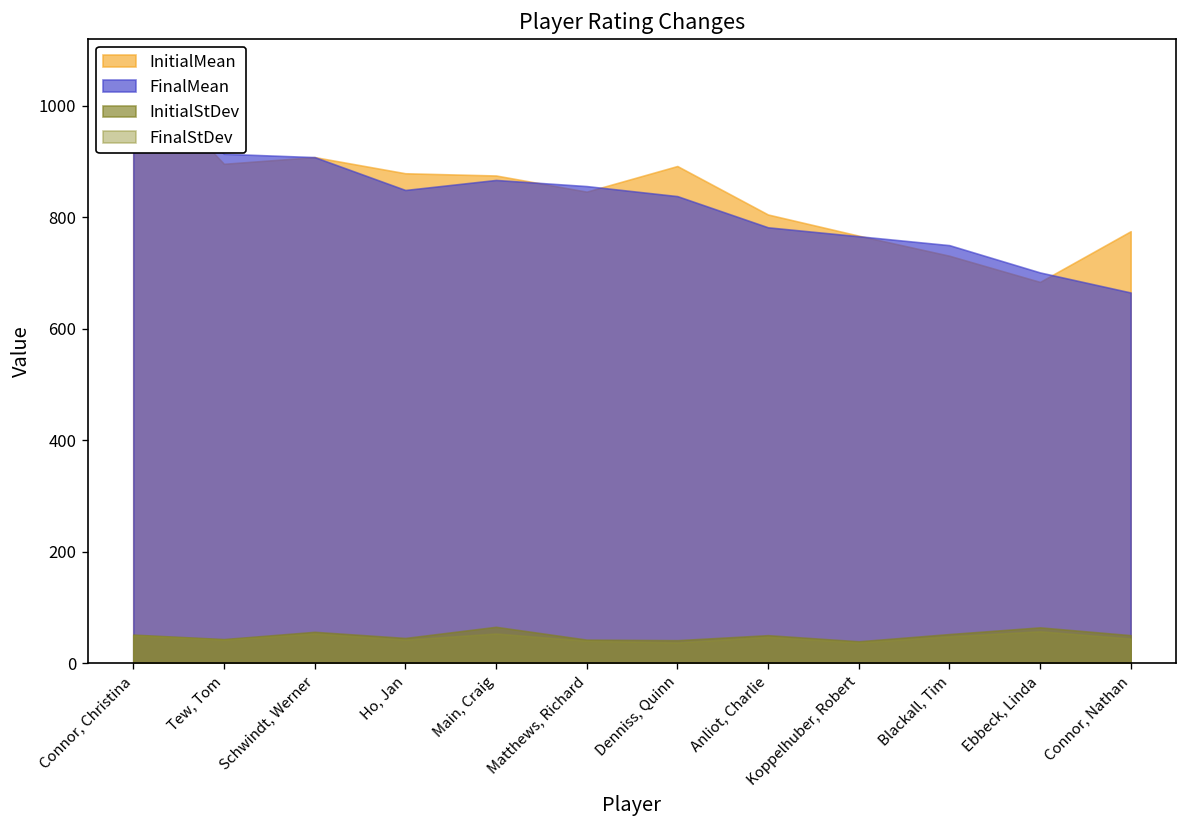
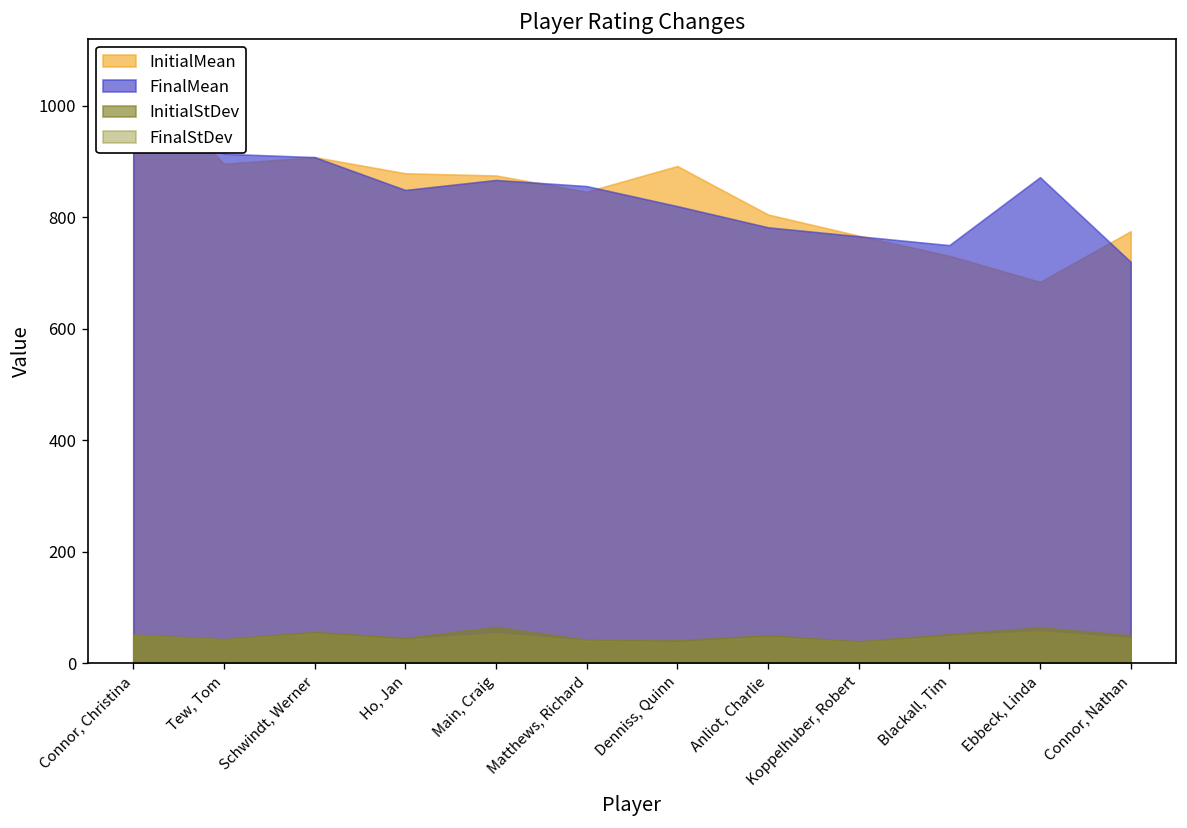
  {
    "InitialMean": {
      "Tew, Tom": 900,
      "Ho, Jan": 880,
      "Main, Craig": 880,
      "Matthews, Richard": 850,
      "Denniss, Quinn": 890,
      "Anliot, Charlie": 810,
      "Blackall, Tim": 730,
      "Ebbeck, Linda": 680,
      "Connor, Nathan": 780
    },
    "FinalMean": {
      "Tew, Tom": 910,
      "Ho, Jan": 850,
      "Main, Craig": 870,
      "Matthews, Richard": 860,
-     "Denniss, Quinn": 840,
+     "Denniss, Quinn": 820,
      "Anliot, Charlie": 780,
      "Blackall, Tim": 750,
-     "Ebbeck, Linda": 700,
-     "Connor, Nathan": 670
+     "Ebbeck, Linda": 870,
+     "Connor, Nathan": 720
    }
  }
